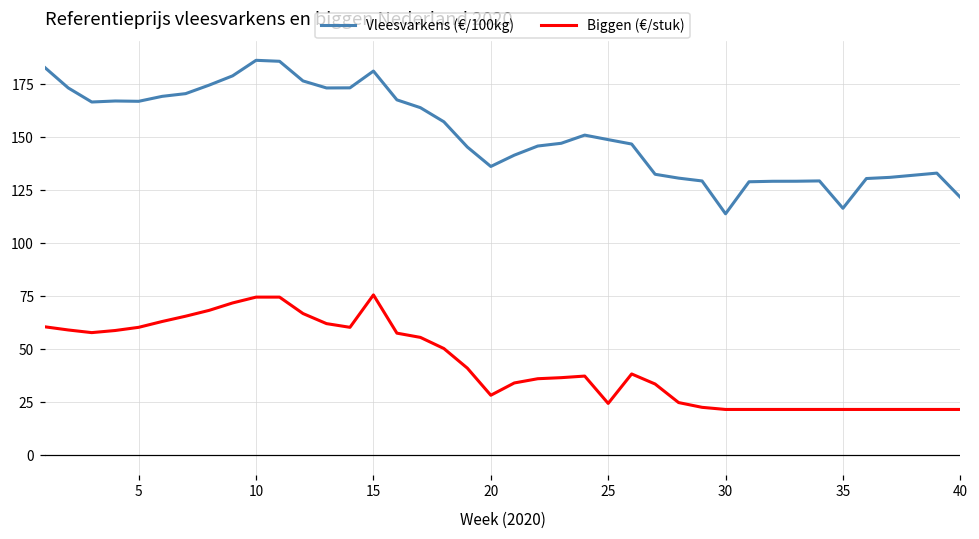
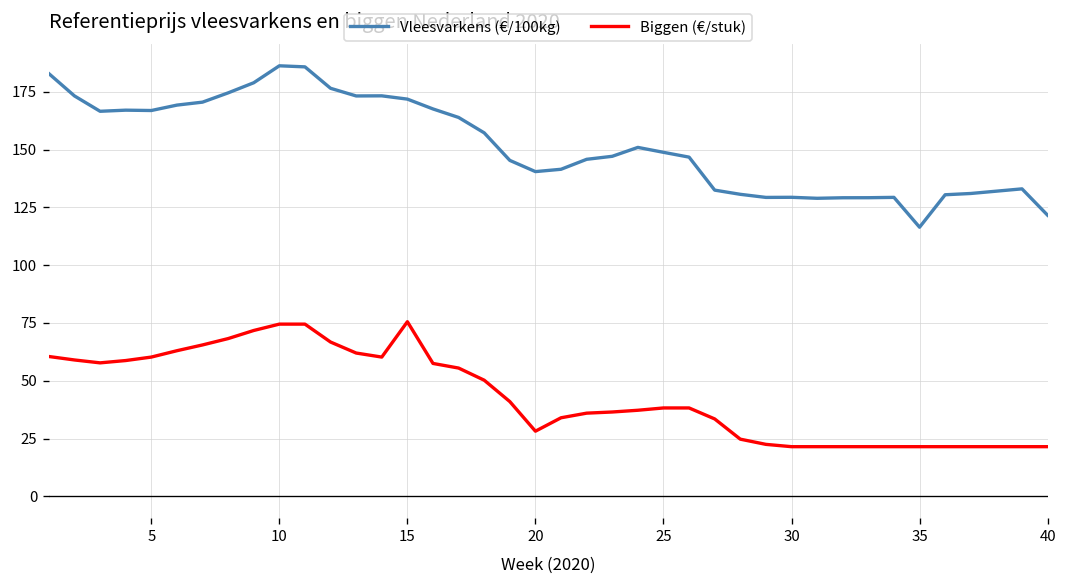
  {
    "Vleesvarkens (€/100kg)": {
      "5": 167,
      "10": 186,
-     "15": 181,
-     "20": 136,
+     "15": 172,
+     "20": 140,
      "25": 149,
-     "30": 114,
+     "30": 129,
      "35": 116,
      "40": 122
    },
    "Biggen (€/stuk)": {
      "5": 60,
      "10": 75,
      "15": 76,
      "20": 28,
-     "25": 24,
+     "25": 38,
      "30": 22,
      "35": 22,
      "40": 22
    }
  }
